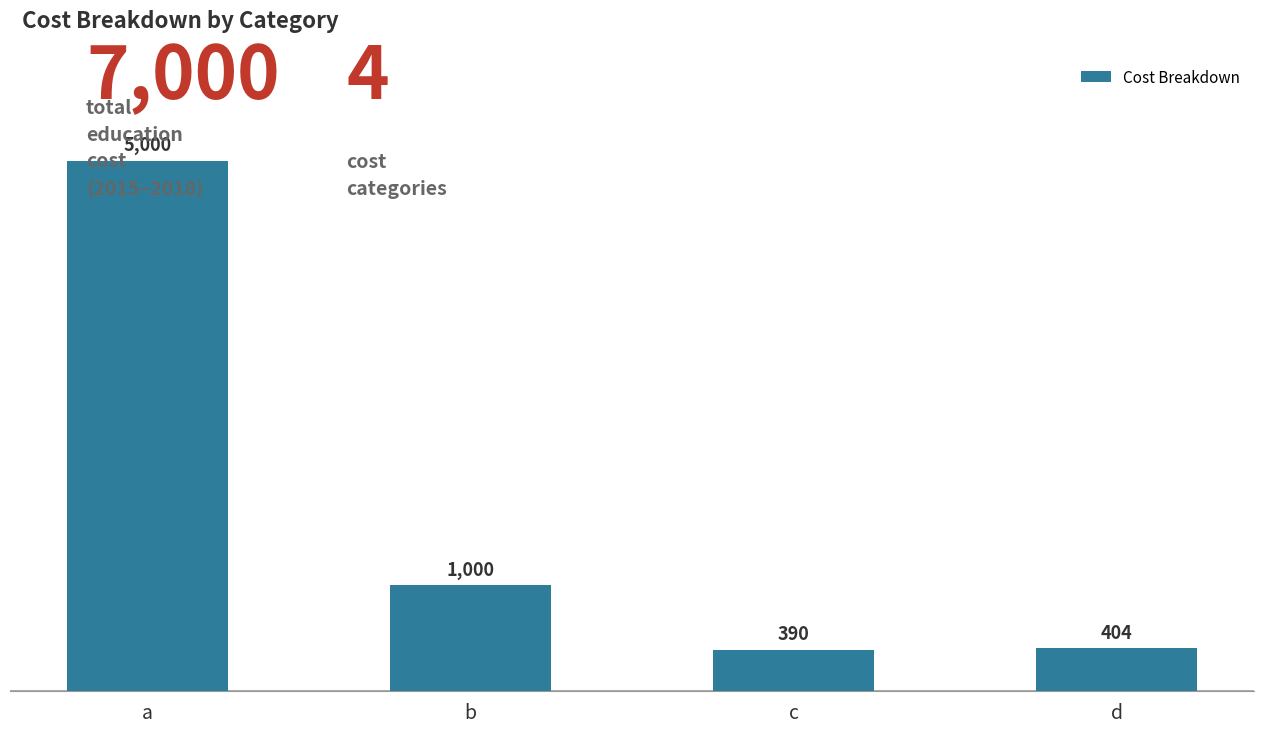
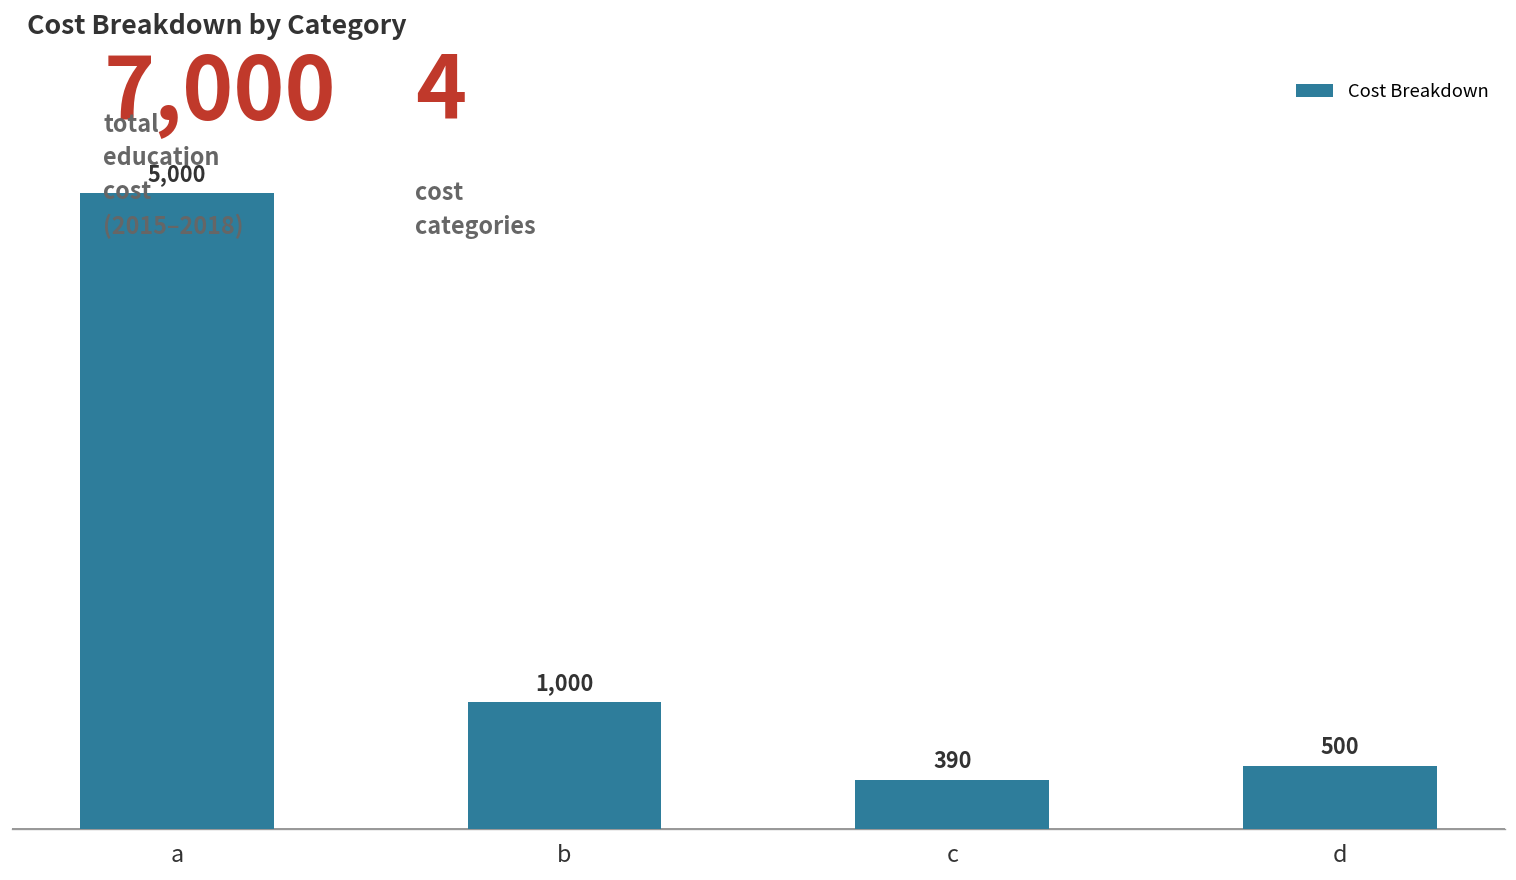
  {
    "a": "5,000",
    "b": "1,000",
    "c": "390",
-   "d": "404"
+   "d": "500"
  }
